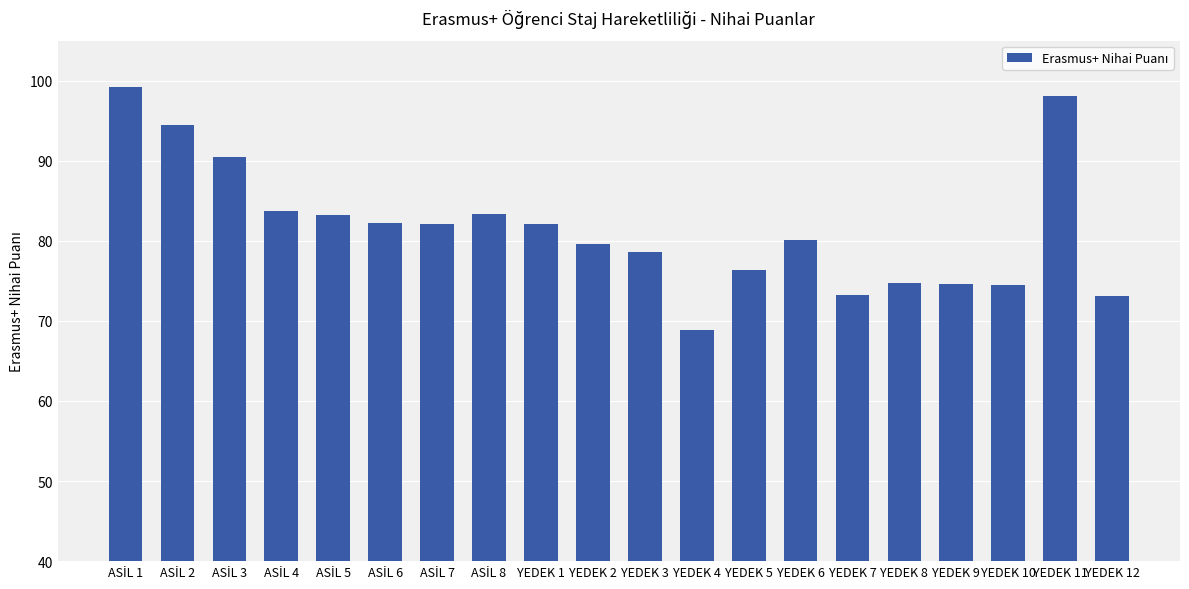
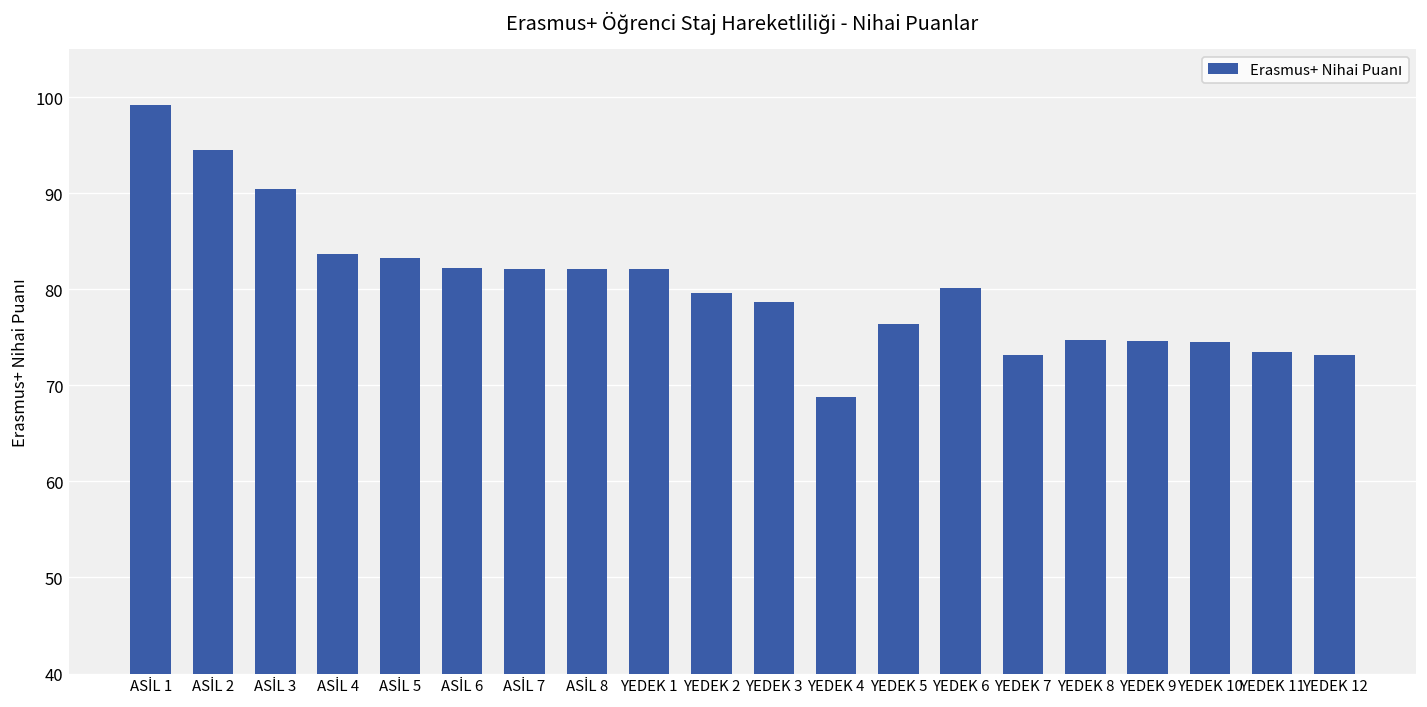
  {
    "ASİL 1": 99,
    "ASİL 2": 95,
    "ASİL 3": 90,
    "ASİL 4": 84,
    "ASİL 5": 83,
    "ASİL 6": 82,
    "ASİL 7": 82,
-   "ASİL 8": 83,
+   "ASİL 8": 82,
    "YEDEK 1": 82,
    "YEDEK 2": 80,
    "YEDEK 3": 79,
    "YEDEK 4": 69,
    "YEDEK 5": 76,
    "YEDEK 6": 80,
    "YEDEK 7": 73,
    "YEDEK 8": 75,
    "YEDEK 9": 75,
    "YEDEK 10": 75,
-   "YEDEK 11": 98,
+   "YEDEK 11": 73,
    "YEDEK 12": 73
  }
